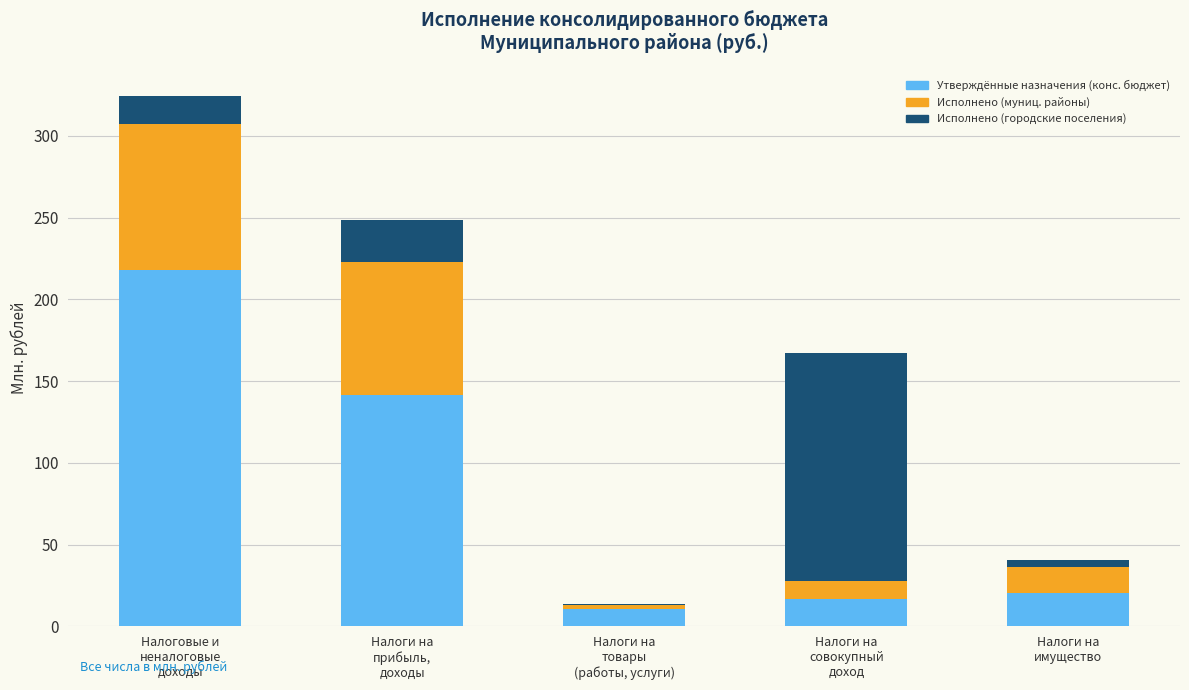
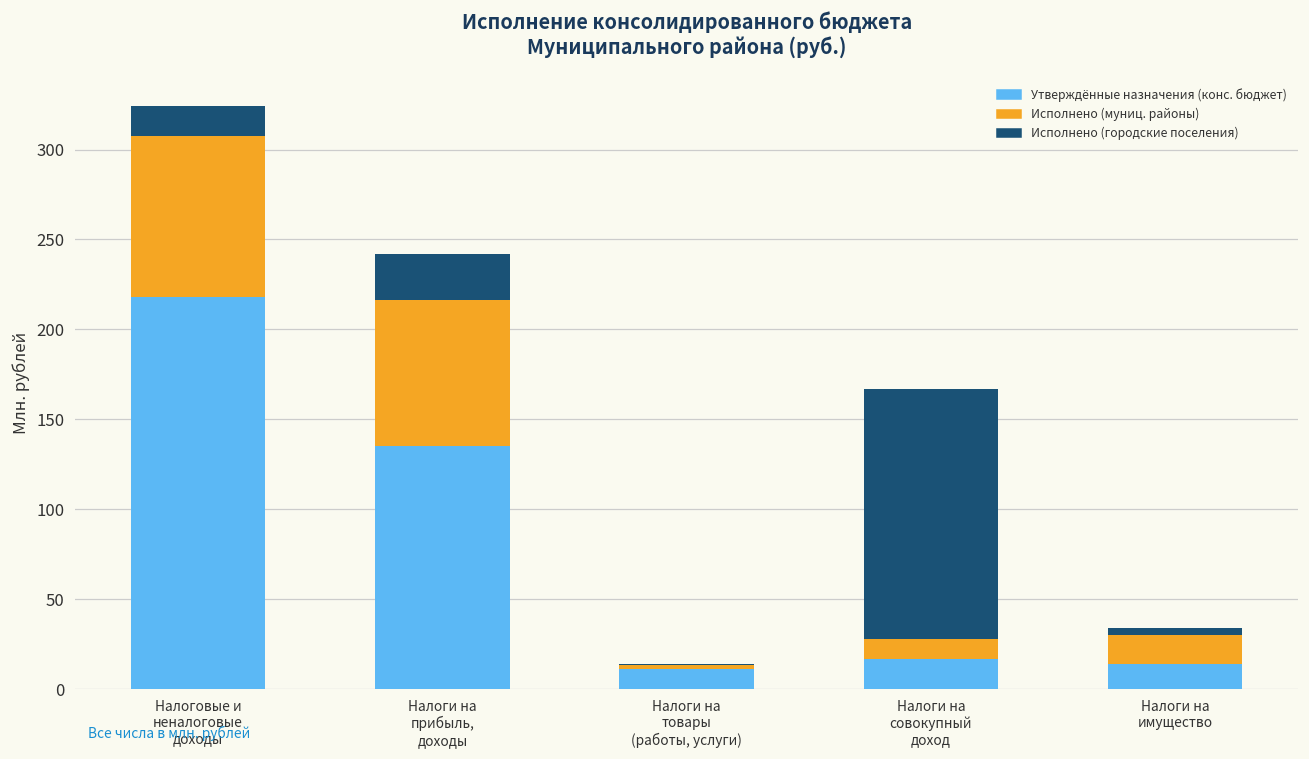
  {
    "Утверждённые назначения (конс. бюджет)": {
      "Налоговые и неналоговые доходы": 218,
-     "Налоги на прибыль, доходы": 142,
+     "Налоги на прибыль, доходы": 135,
      "Налоги на товары (работы, услуги)": 11,
      "Налоги на совокупный доход": 17,
-     "Налоги на имущество": 21
+     "Налоги на имущество": 14
    },
    "Исполнено (муниц. районы)": {
      "Налоговые и неналоговые доходы": 89,
      "Налоги на прибыль, доходы": 81,
      "Налоги на товары (работы, услуги)": 2,
      "Налоги на совокупный доход": 11,
      "Налоги на имущество": 16
    },
    "Исполнено (городские поселения)": {
      "Налоговые и неналоговые доходы": 17,
      "Налоги на прибыль, доходы": 26,
      "Налоги на совокупный доход": 139,
      "Налоги на имущество": 4
    }
  }
